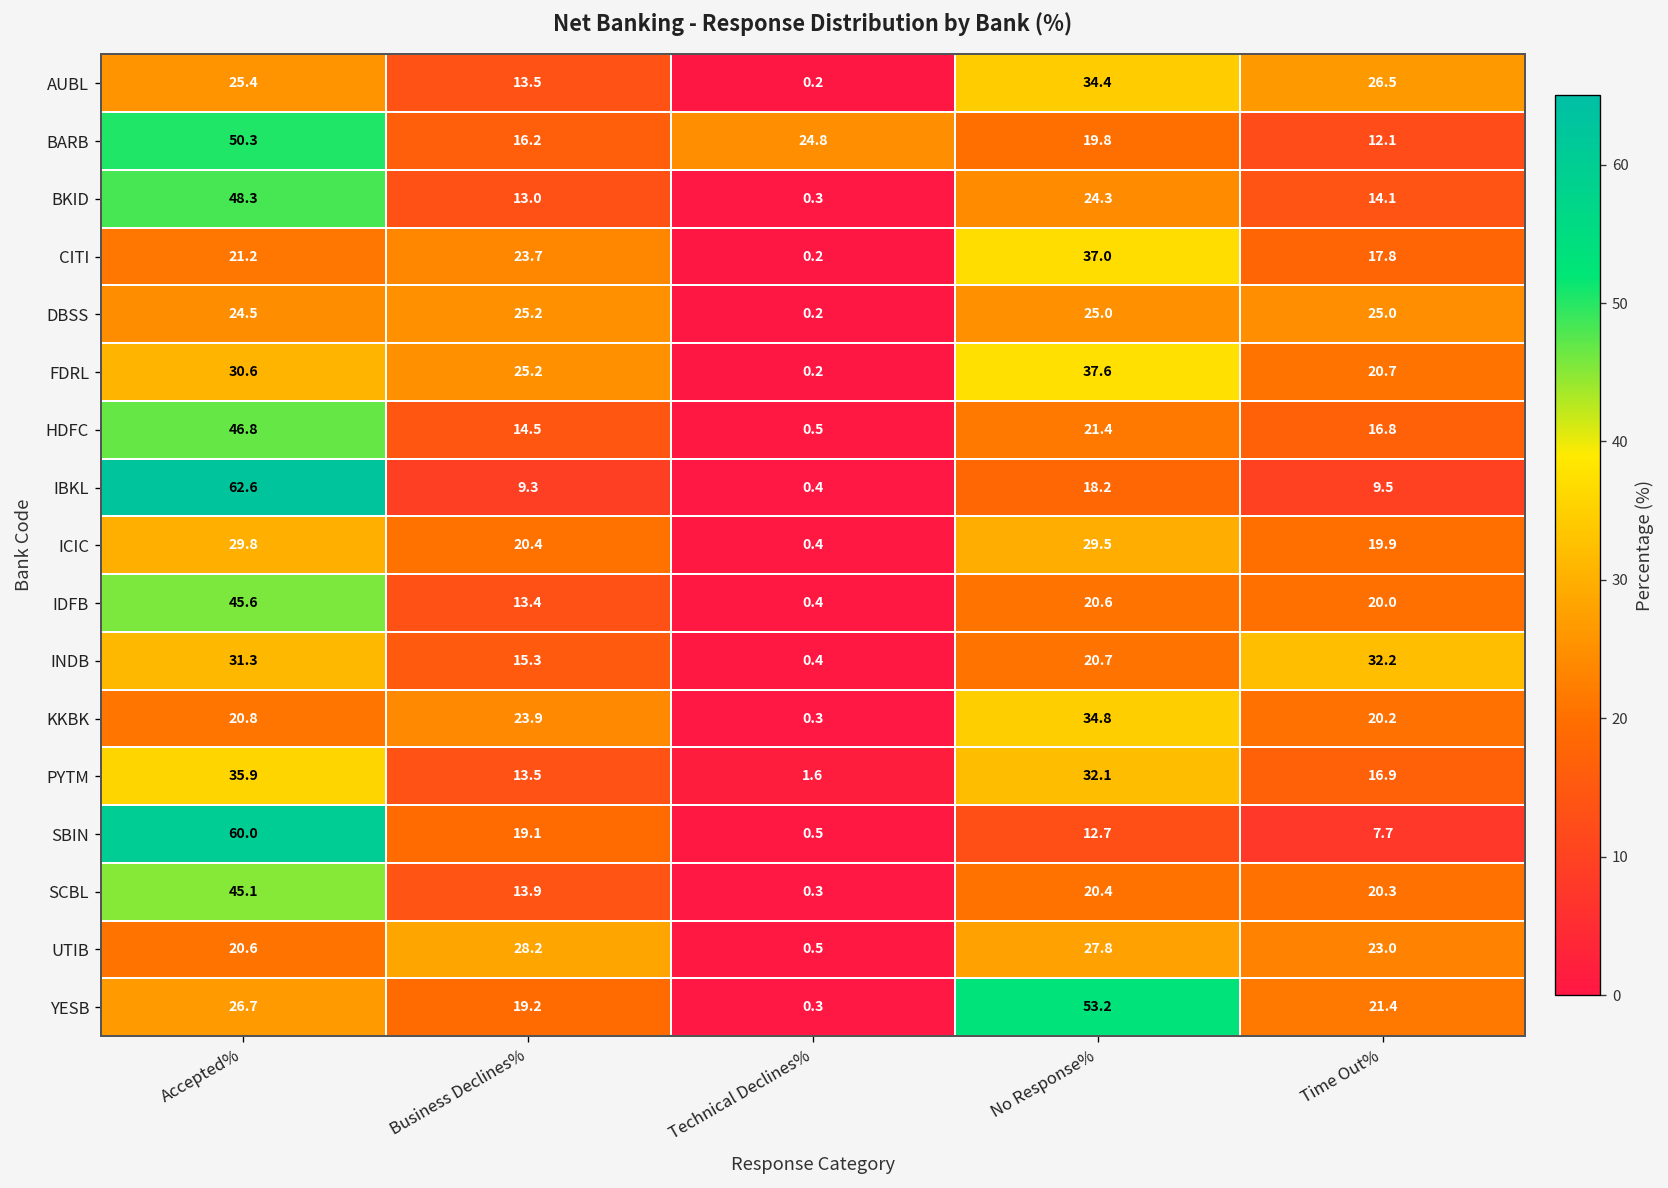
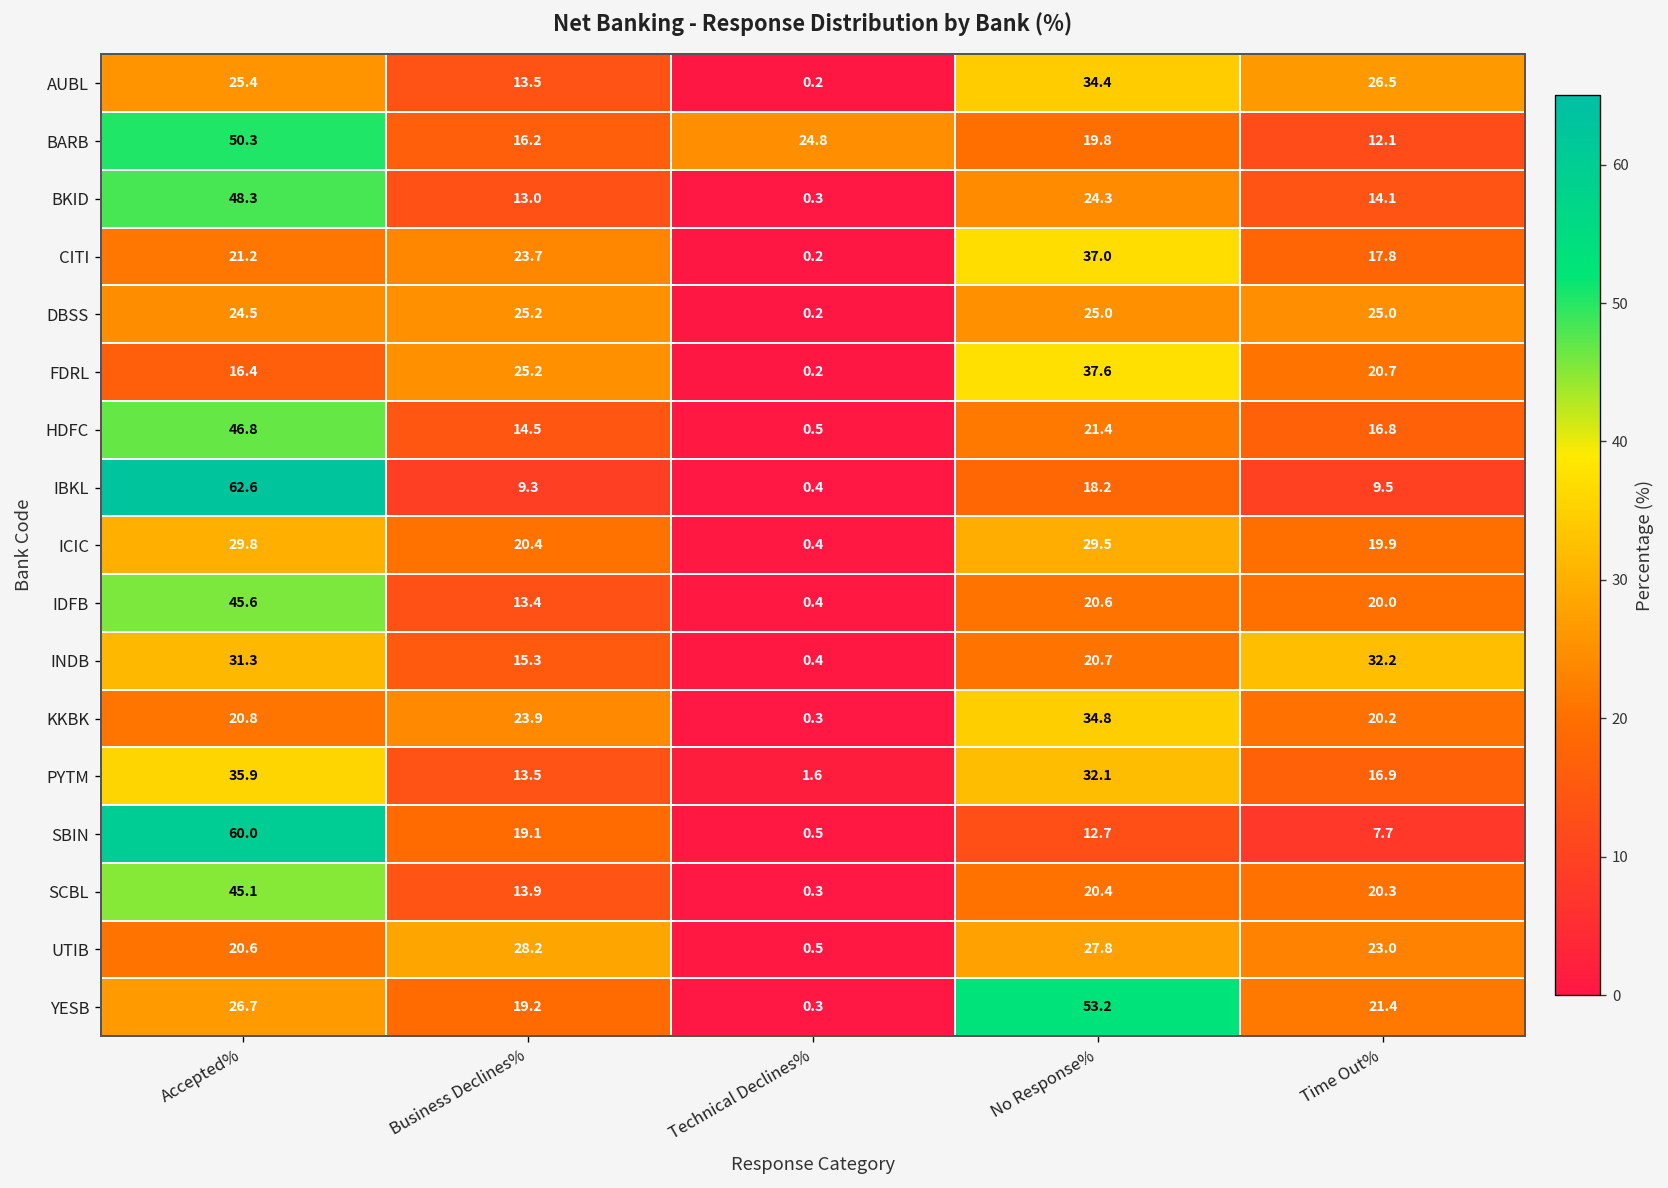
  {
    "AUBL": {
      "Accepted%": 25.4,
      "Business Declines%": 13.5,
      "Technical Declines%": 0.2,
      "No Response%": 34.4,
      "Time Out%": 26.5
    },
    "BARB": {
      "Accepted%": 50.3,
      "Business Declines%": 16.2,
      "Technical Declines%": 24.8,
      "No Response%": 19.8,
      "Time Out%": 12.1
    },
    "BKID": {
      "Accepted%": 48.3,
      "Business Declines%": 13.0,
      "Technical Declines%": 0.3,
      "No Response%": 24.3,
      "Time Out%": 14.1
    },
    "CITI": {
      "Accepted%": 21.2,
      "Business Declines%": 23.7,
      "Technical Declines%": 0.2,
      "No Response%": 37.0,
      "Time Out%": 17.8
    },
    "DBSS": {
      "Accepted%": 24.5,
      "Business Declines%": 25.2,
      "Technical Declines%": 0.2,
      "No Response%": 25.0,
      "Time Out%": 25.0
    },
    "FDRL": {
-     "Accepted%": 30.6,
+     "Accepted%": 16.4,
      "Business Declines%": 25.2,
      "Technical Declines%": 0.2,
      "No Response%": 37.6,
      "Time Out%": 20.7
    },
    "HDFC": {
      "Accepted%": 46.8,
      "Business Declines%": 14.5,
      "Technical Declines%": 0.5,
      "No Response%": 21.4,
      "Time Out%": 16.8
    },
    "IBKL": {
      "Accepted%": 62.6,
      "Business Declines%": 9.3,
      "Technical Declines%": 0.4,
      "No Response%": 18.2,
      "Time Out%": 9.5
    },
    "ICIC": {
      "Accepted%": 29.8,
      "Business Declines%": 20.4,
      "Technical Declines%": 0.4,
      "No Response%": 29.5,
      "Time Out%": 19.9
    },
    "IDFB": {
      "Accepted%": 45.6,
      "Business Declines%": 13.4,
      "Technical Declines%": 0.4,
      "No Response%": 20.6,
      "Time Out%": 20.0
    },
    "INDB": {
      "Accepted%": 31.3,
      "Business Declines%": 15.3,
      "Technical Declines%": 0.4,
      "No Response%": 20.7,
      "Time Out%": 32.2
    },
    "KKBK": {
      "Accepted%": 20.8,
      "Business Declines%": 23.9,
      "Technical Declines%": 0.3,
      "No Response%": 34.8,
      "Time Out%": 20.2
    },
    "PYTM": {
      "Accepted%": 35.9,
      "Business Declines%": 13.5,
      "Technical Declines%": 1.6,
      "No Response%": 32.1,
      "Time Out%": 16.9
    },
    "SBIN": {
      "Accepted%": 60.0,
      "Business Declines%": 19.1,
      "Technical Declines%": 0.5,
      "No Response%": 12.7,
      "Time Out%": 7.7
    },
    "SCBL": {
      "Accepted%": 45.1,
      "Business Declines%": 13.9,
      "Technical Declines%": 0.3,
      "No Response%": 20.4,
      "Time Out%": 20.3
    },
    "UTIB": {
      "Accepted%": 20.6,
      "Business Declines%": 28.2,
      "Technical Declines%": 0.5,
      "No Response%": 27.8,
      "Time Out%": 23.0
    },
    "YESB": {
      "Accepted%": 26.7,
      "Business Declines%": 19.2,
      "Technical Declines%": 0.3,
      "No Response%": 53.2,
      "Time Out%": 21.4
    }
  }
